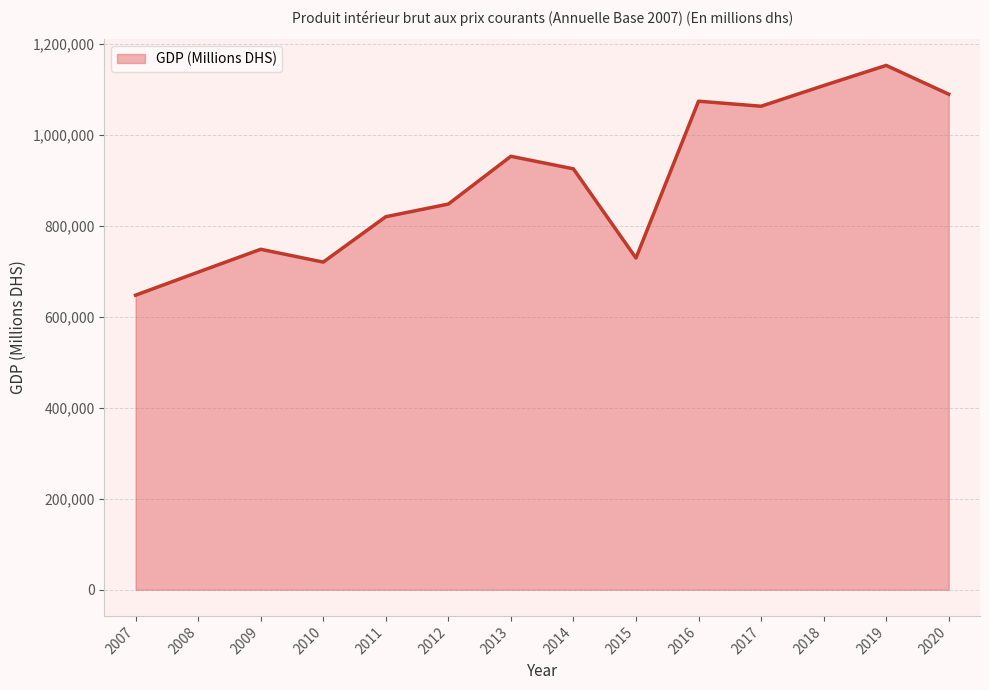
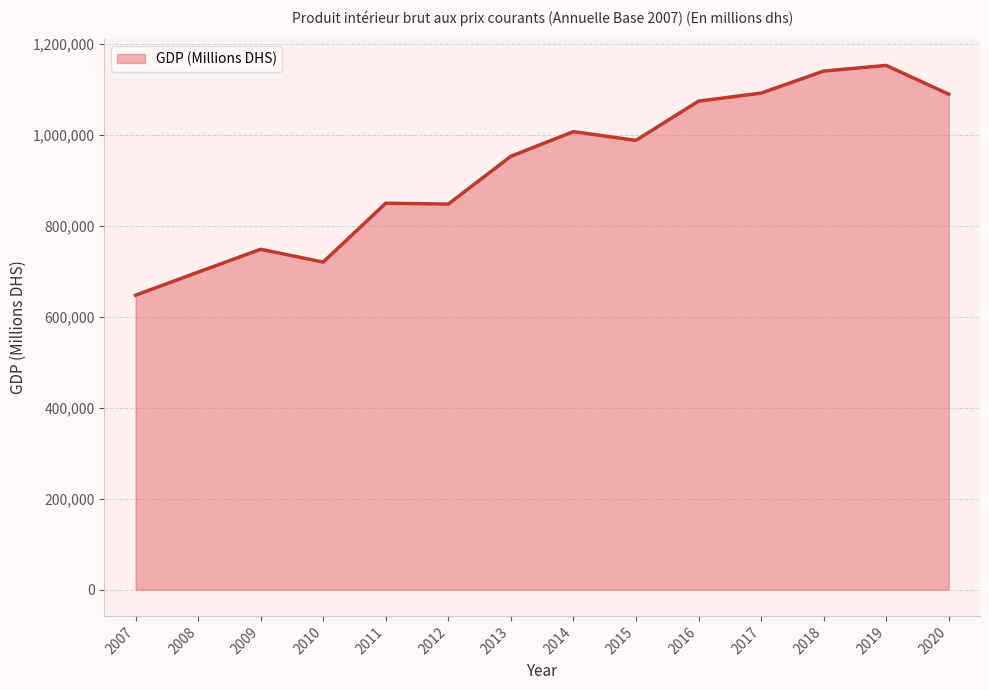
  {
    "2007": "650,000",
    "2008": "700,000",
    "2009": "750,000",
    "2010": "720,000",
-   "2011": "820,000",
+   "2011": "850,000",
    "2012": "850,000",
    "2013": "950,000",
-   "2014": "930,000",
-   "2015": "730,000",
+   "2014": "1,010,000",
+   "2015": "990,000",
    "2016": "1,070,000",
-   "2017": "1,060,000",
-   "2018": "1,110,000",
+   "2017": "1,090,000",
+   "2018": "1,140,000",
    "2019": "1,150,000",
    "2020": "1,090,000"
  }
